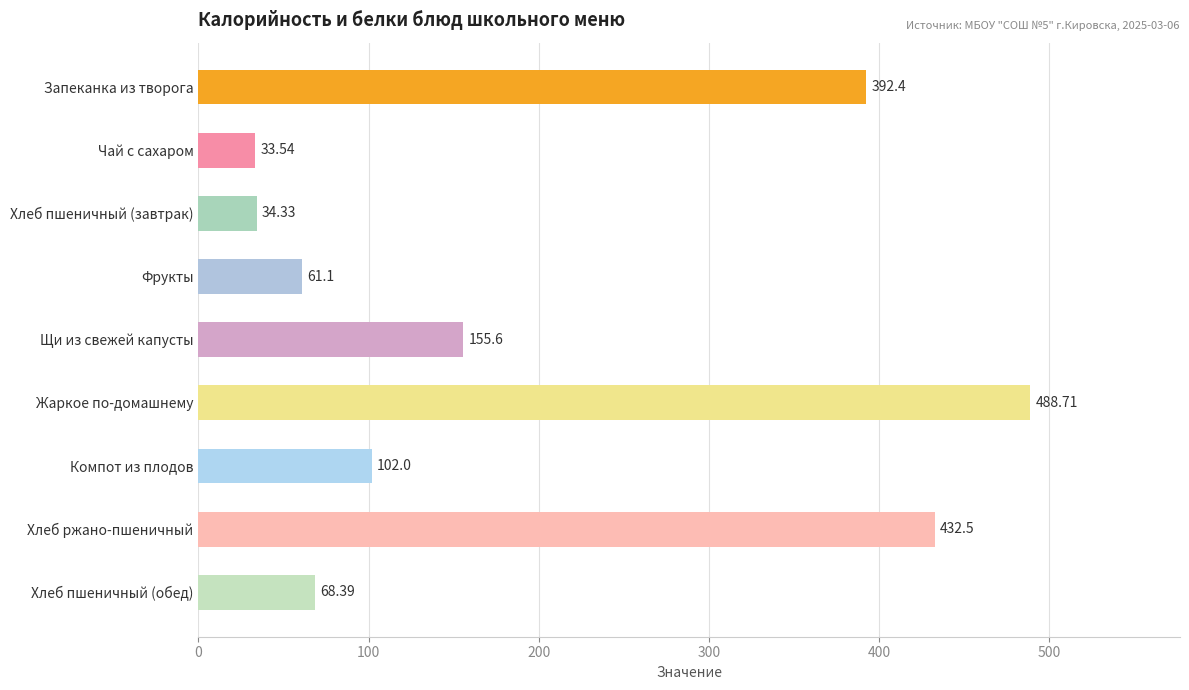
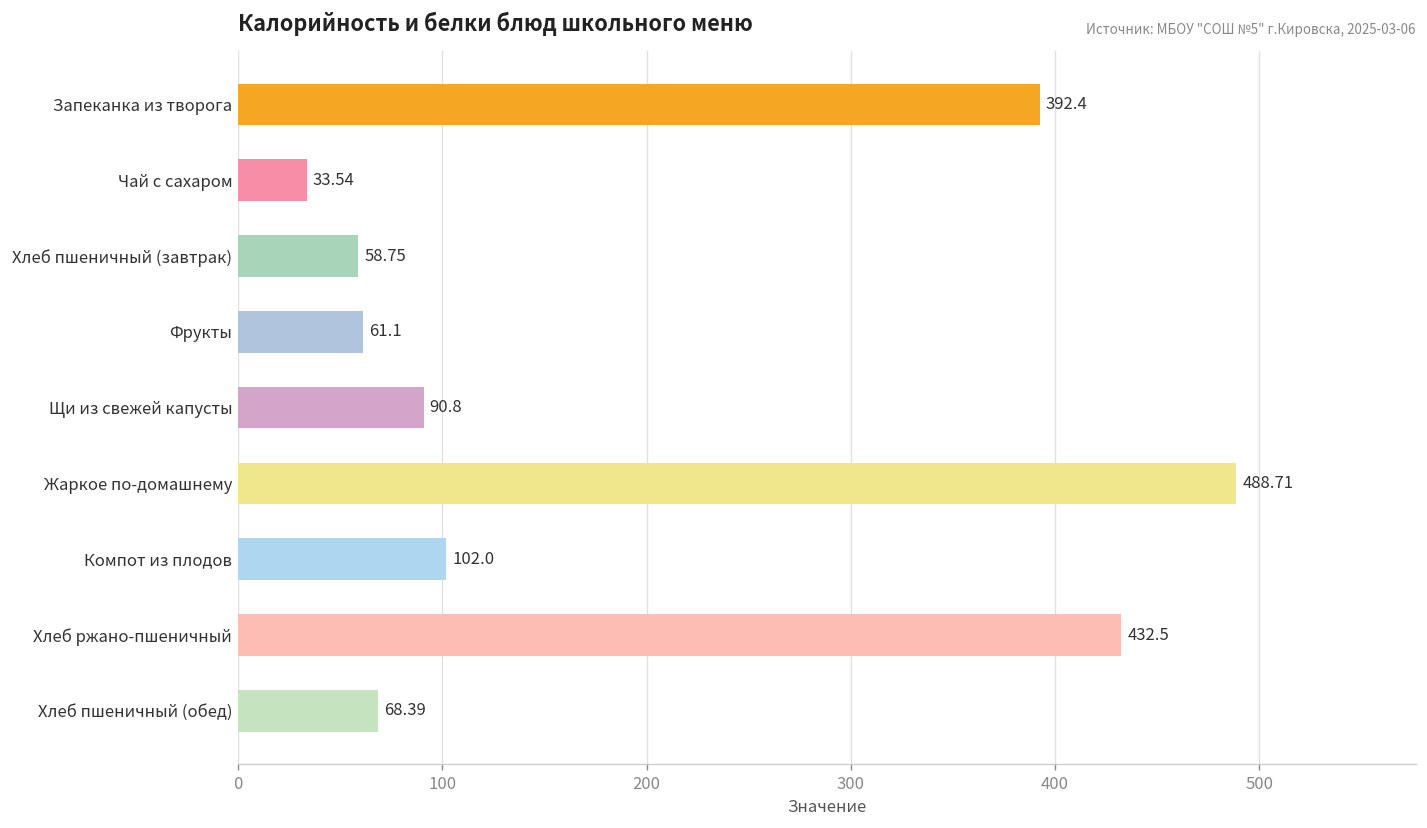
  {
    "Запеканка из творога": 392.4,
    "Чай с сахаром": 33.54,
-   "Хлеб пшеничный (завтрак)": 34.33,
+   "Хлеб пшеничный (завтрак)": 58.75,
    "Фрукты": 61.1,
-   "Щи из свежей капусты": 155.6,
+   "Щи из свежей капусты": 90.8,
    "Жаркое по-домашнему": 488.71,
    "Компот из плодов": 102.0,
    "Хлеб ржано-пшеничный": 432.5,
    "Хлеб пшеничный (обед)": 68.39
  }
